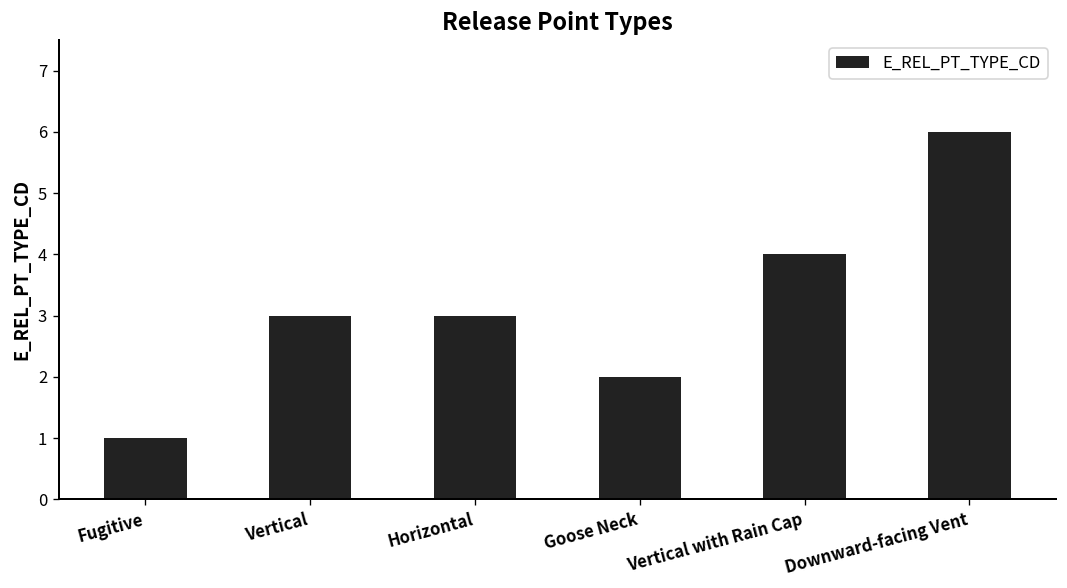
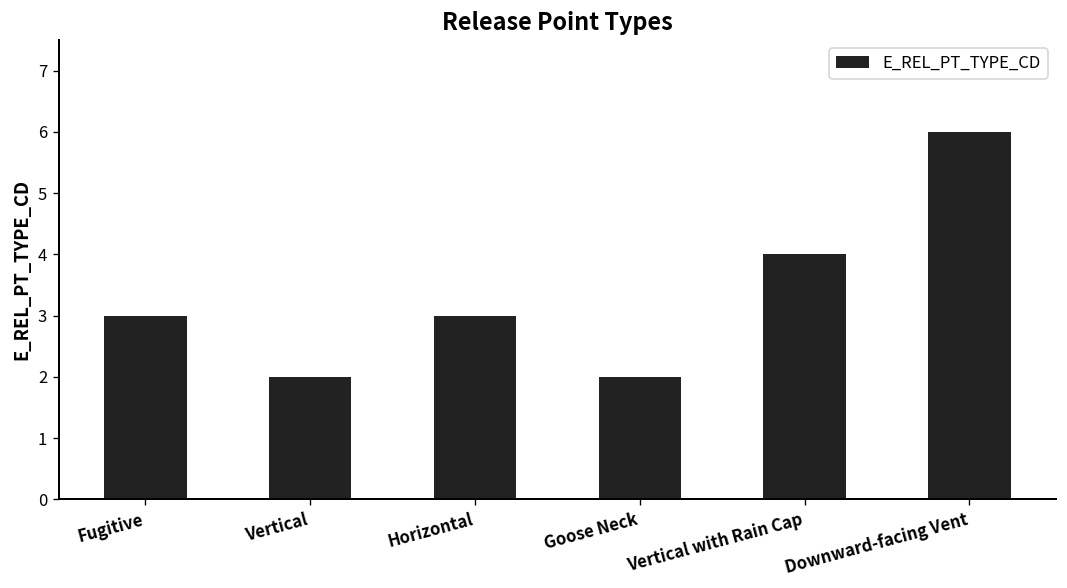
  {
-   "Fugitive": 1,
-   "Vertical": 3,
+   "Fugitive": 3,
+   "Vertical": 2,
    "Horizontal": 3,
    "Goose Neck": 2,
    "Vertical with Rain Cap": 4,
    "Downward-facing Vent": 6
  }
